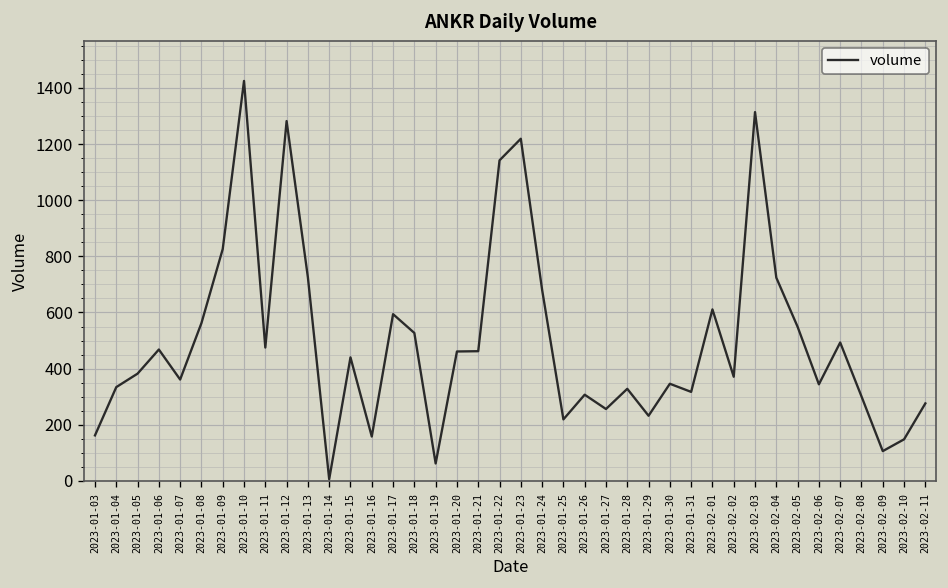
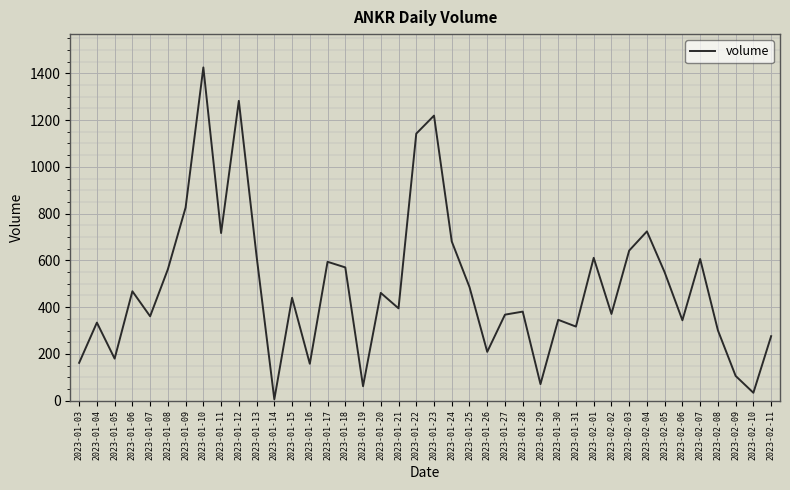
  {
    "2023-01-03": 160,
    "2023-01-04": 330,
-   "2023-01-05": 380,
+   "2023-01-05": 180,
    "2023-01-06": 470,
    "2023-01-07": 360,
    "2023-01-08": 560,
    "2023-01-09": 830,
    "2023-01-10": 1430,
-   "2023-01-11": 480,
+   "2023-01-11": 720,
    "2023-01-12": 1280,
-   "2023-01-13": 730,
+   "2023-01-13": 620,
    "2023-01-14": 10,
    "2023-01-15": 440,
    "2023-01-16": 160,
    "2023-01-17": 590,
-   "2023-01-18": 530,
+   "2023-01-18": 570,
    "2023-01-19": 60,
    "2023-01-20": 460,
-   "2023-01-21": 460,
+   "2023-01-21": 400,
    "2023-01-22": 1140,
    "2023-01-23": 1220,
    "2023-01-24": 680,
-   "2023-01-25": 220,
-   "2023-01-26": 310,
-   "2023-01-27": 260,
-   "2023-01-28": 330,
-   "2023-01-29": 230,
+   "2023-01-25": 490,
+   "2023-01-26": 210,
+   "2023-01-27": 370,
+   "2023-01-28": 380,
+   "2023-01-29": 70,
    "2023-01-30": 350,
    "2023-01-31": 320,
    "2023-02-01": 610,
    "2023-02-02": 370,
-   "2023-02-03": 1310,
+   "2023-02-03": 640,
    "2023-02-04": 720,
    "2023-02-05": 550,
    "2023-02-06": 340,
-   "2023-02-07": 490,
+   "2023-02-07": 610,
    "2023-02-08": 300,
    "2023-02-09": 110,
-   "2023-02-10": 150,
+   "2023-02-10": 30,
    "2023-02-11": 280
  }
